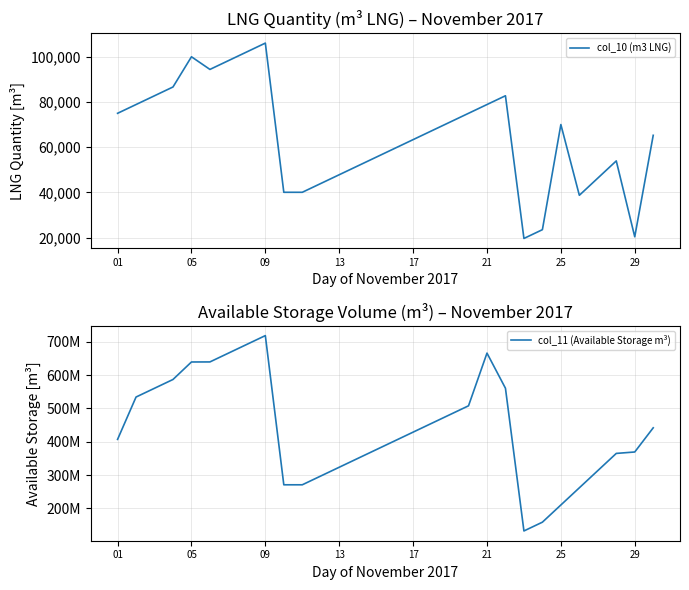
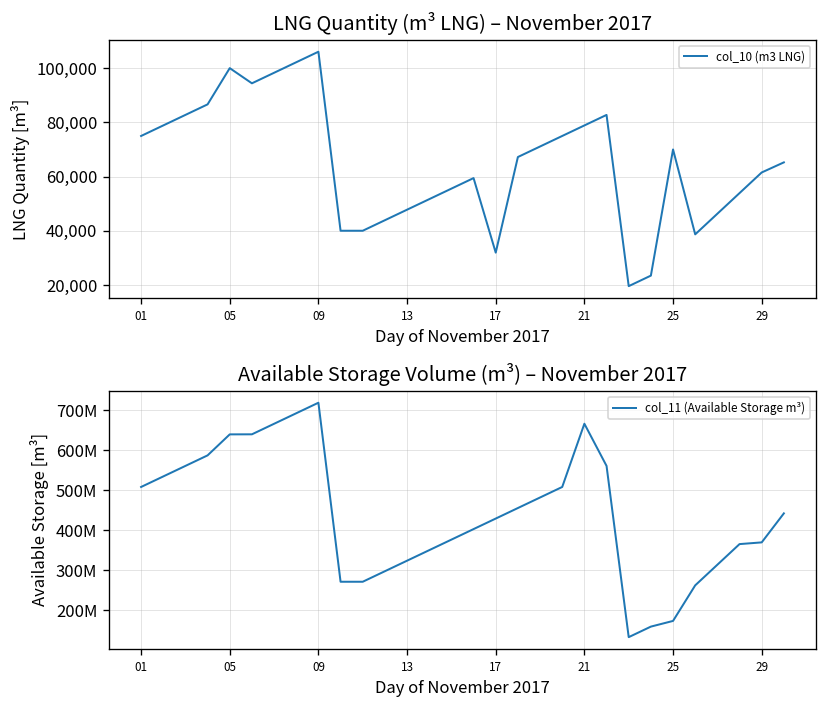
  {
    "LNG Quantity (m³ LNG) – November 2017": {
      "01": "75,000",
      "05": "100,000",
      "09": "106,000",
      "13": "48,000",
-     "17": "63,000",
+     "17": "32,000",
      "21": "79,000",
      "25": "70,000",
-     "29": "20,000"
+     "29": "62,000"
    },
    "Available Storage Volume (m³) – November 2017": {
-     "01": "410000000",
+     "01": "510000000",
      "05": "640000000",
      "09": "720000000",
      "13": "320000000",
      "17": "430000000",
      "21": "670000000",
-     "25": "210000000",
+     "25": "170000000",
      "29": "370000000"
    }
  }
